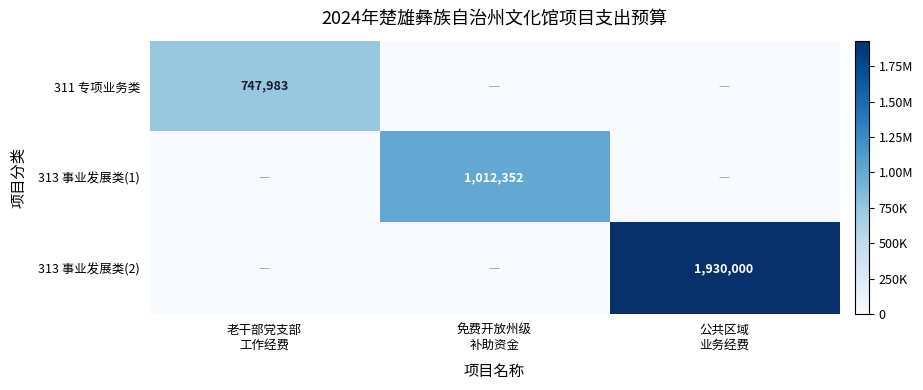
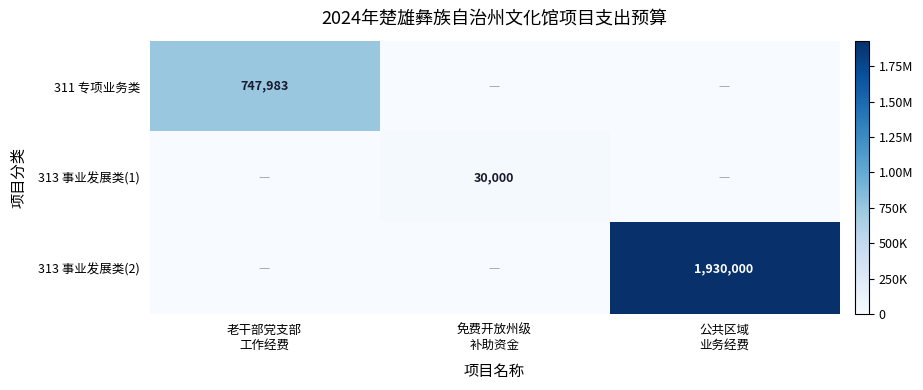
  {
    "311 专项业务类": {
      "老干部党支部 工作经费": "747,983"
    },
    "313 事业发展类(1)": {
-     "免费开放州级 补助资金": "1,012,352"
+     "免费开放州级 补助资金": "30,000"
    },
    "313 事业发展类(2)": {
      "公共区域 业务经费": "1,930,000"
    }
  }
